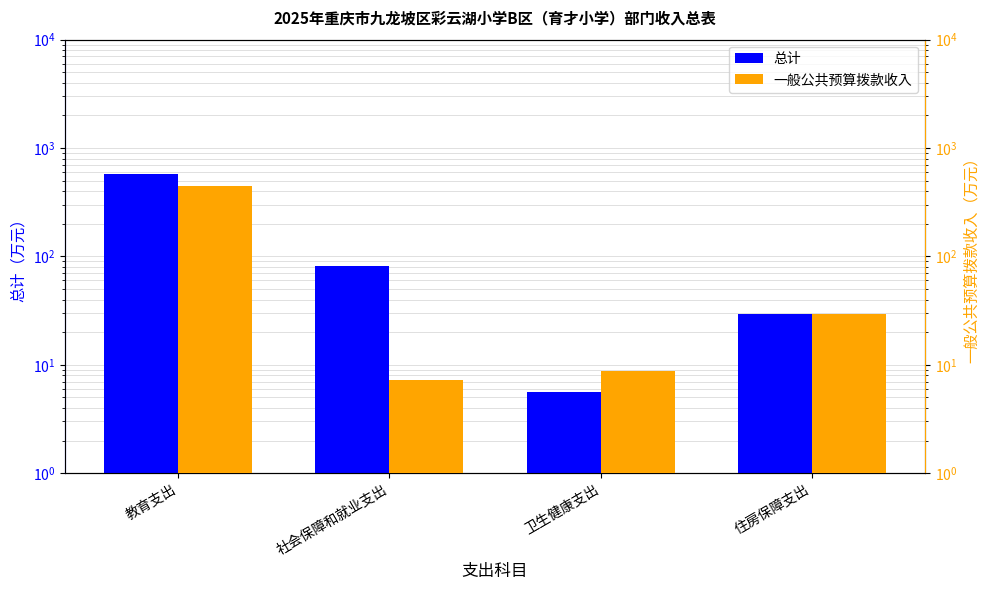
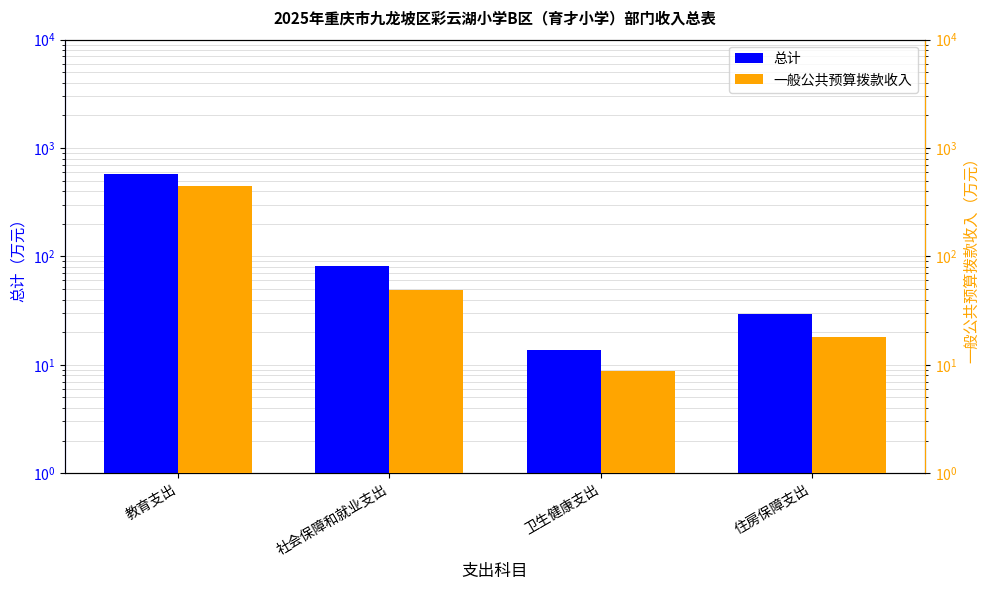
  {
    "总计": {
      "教育支出": 600,
      "社会保障和就业支出": 80,
-     "卫生健康支出": 6,
+     "卫生健康支出": 14,
      "住房保障支出": 30
    },
    "一般公共预算拨款收入": {
      "教育支出": 450,
-     "社会保障和就业支出": 7,
+     "社会保障和就业支出": 50,
      "卫生健康支出": 9,
-     "住房保障支出": 30
+     "住房保障支出": 18
    }
  }
